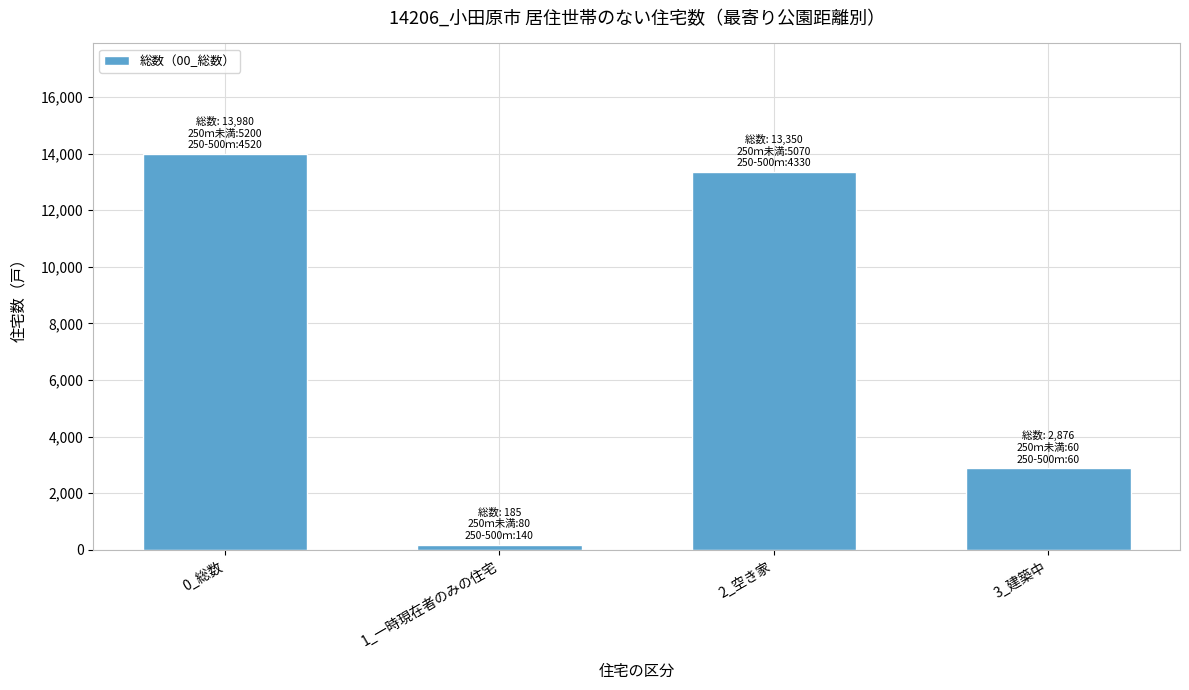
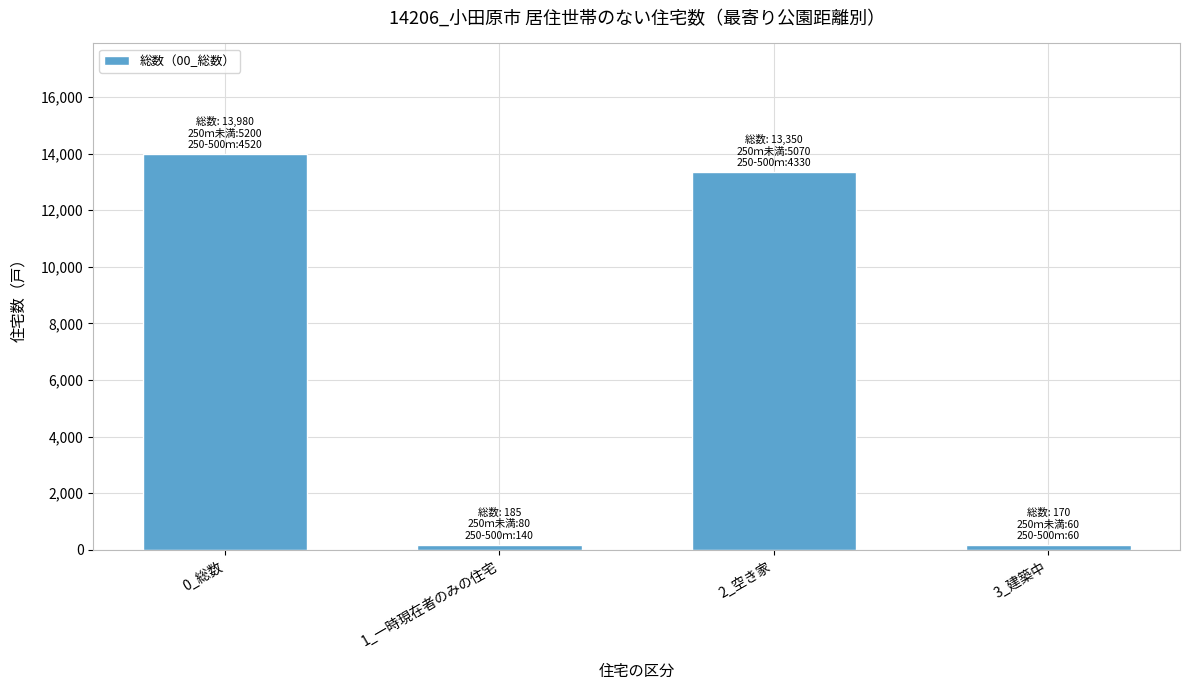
  {
    "0_総数": "13,980",
    "1_一時現在者のみの住宅": "185",
    "2_空き家": "13,350",
-   "3_建築中": "2,876"
+   "3_建築中": "170"
  }
